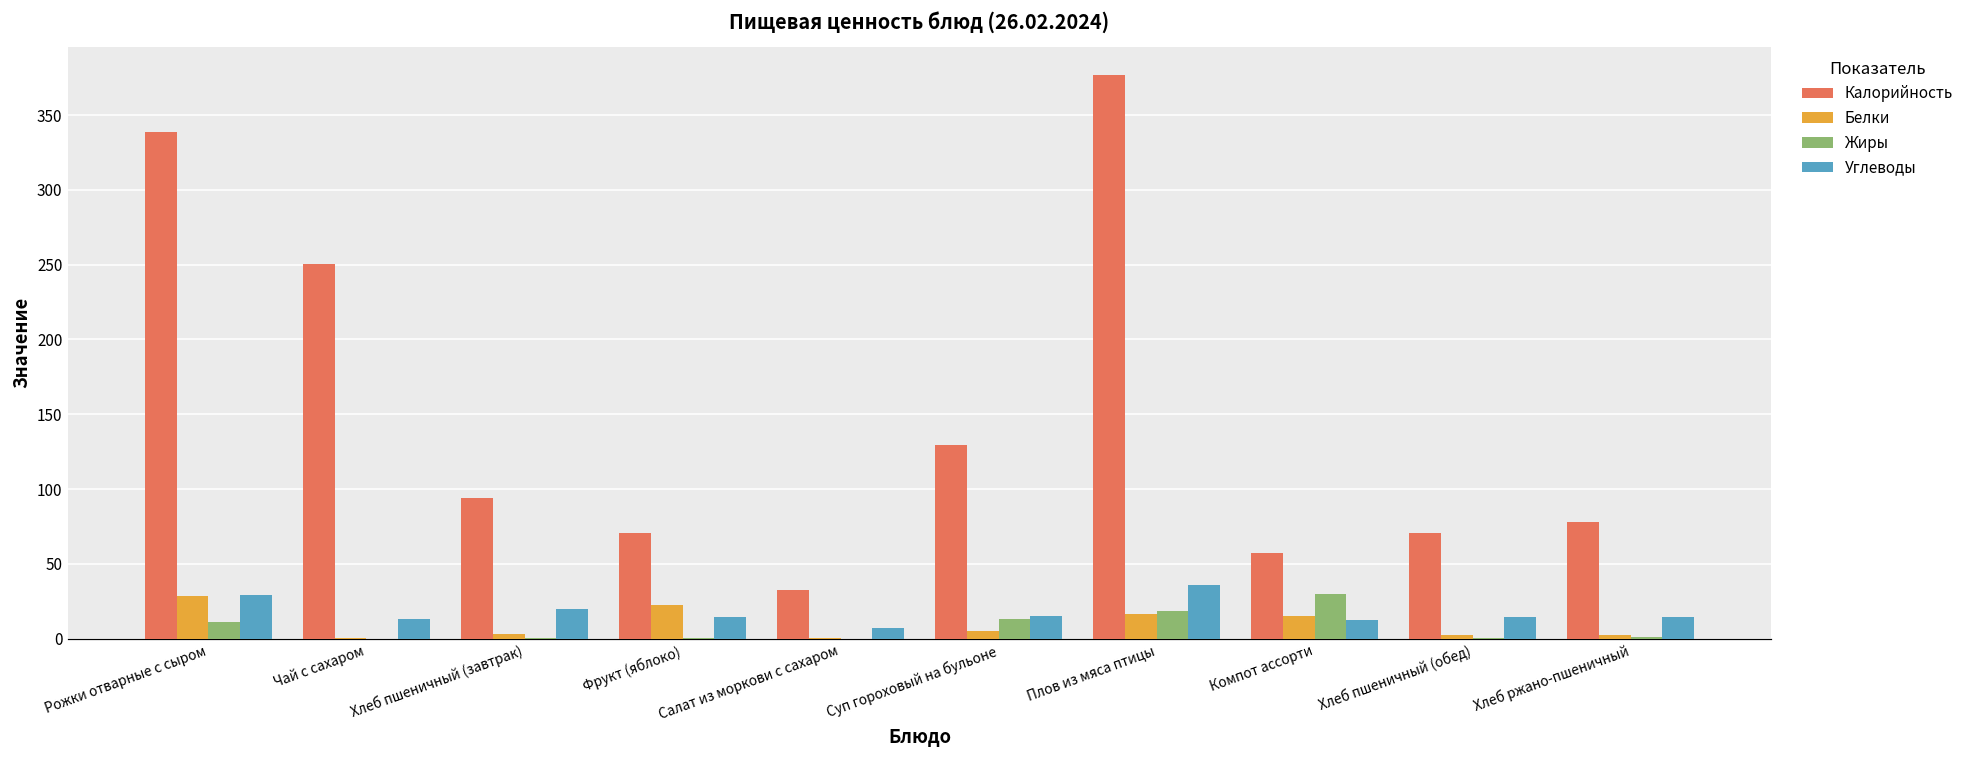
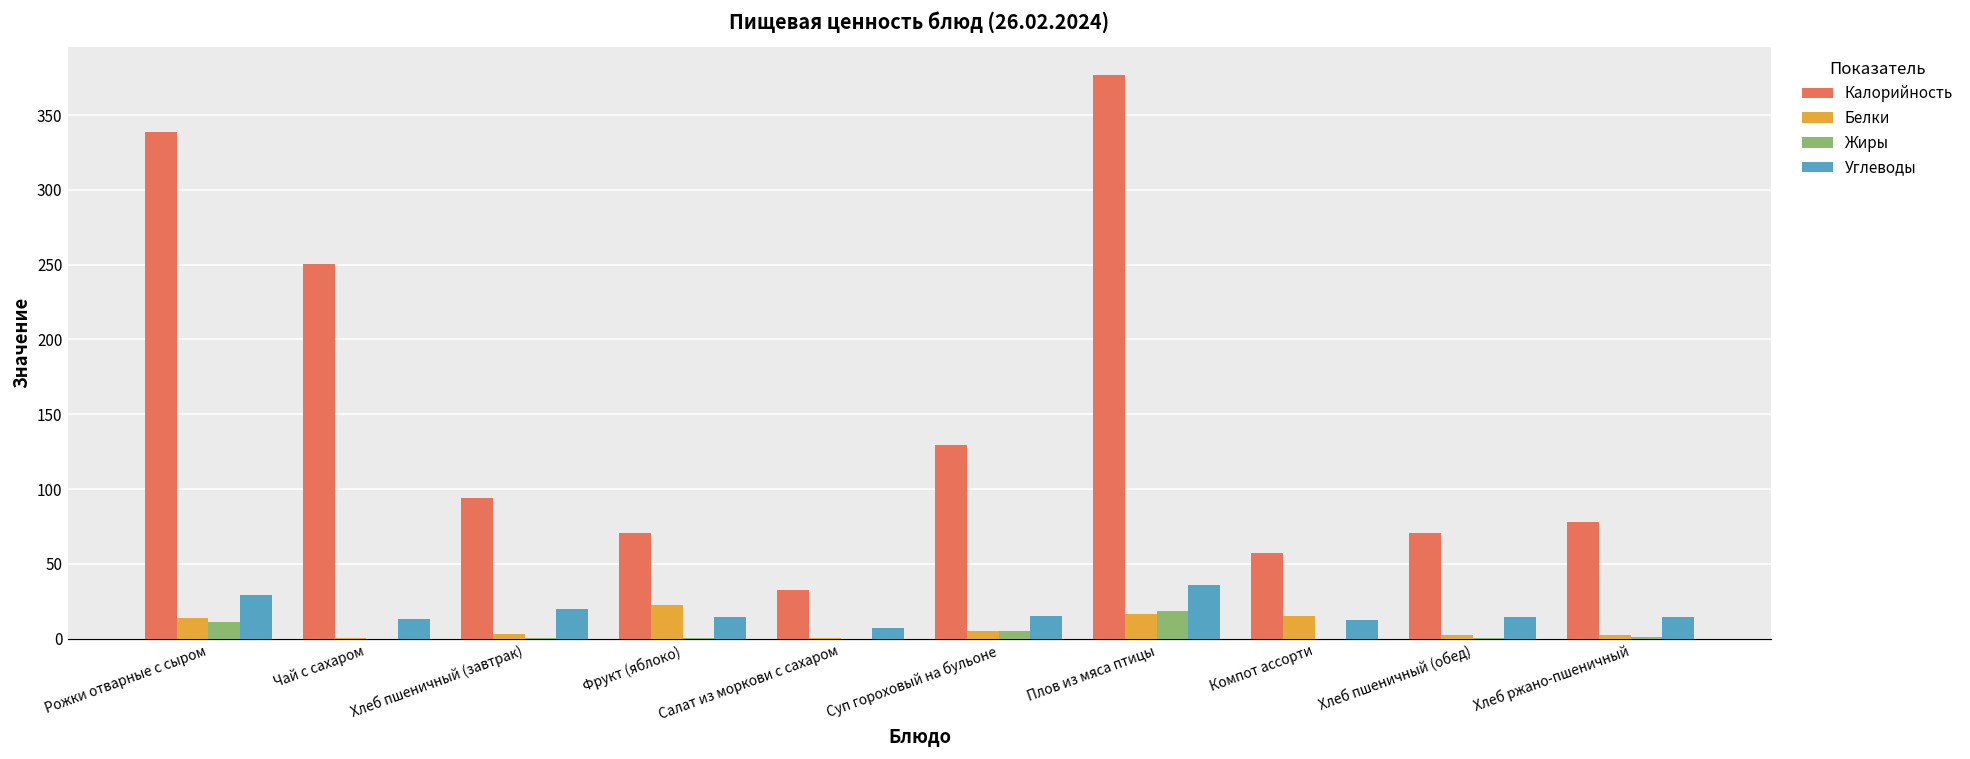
  {
    "Калорийность": {
      "Рожки отварные с сыром": 339,
      "Чай с сахаром": 251,
      "Хлеб пшеничный (завтрак)": 94,
      "Фрукт (яблоко)": 71,
      "Салат из моркови с сахаром": 32,
      "Суп гороховый на бульоне": 129,
      "Плов из мяса птицы": 377,
      "Компот ассорти": 57,
      "Хлеб пшеничный (обед)": 71,
      "Хлеб ржано-пшеничный": 78
    },
    "Белки": {
-     "Рожки отварные с сыром": 29,
+     "Рожки отварные с сыром": 14,
      "Хлеб пшеничный (завтрак)": 3,
      "Фрукт (яблоко)": 22,
      "Суп гороховый на бульоне": 5,
      "Плов из мяса птицы": 17,
      "Компот ассорти": 15,
      "Хлеб пшеничный (обед)": 2,
      "Хлеб ржано-пшеничный": 3
    },
    "Жиры": {
      "Рожки отварные с сыром": 11,
-     "Суп гороховый на бульоне": 13,
+     "Суп гороховый на бульоне": 5,
      "Плов из мяса птицы": 19,
-     "Компот ассорти": 30
+     "Компот ассорти": 0
    },
    "Углеводы": {
      "Рожки отварные с сыром": 29,
      "Чай с сахаром": 13,
      "Хлеб пшеничный (завтрак)": 20,
      "Фрукт (яблоко)": 15,
      "Салат из моркови с сахаром": 7,
      "Суп гороховый на бульоне": 15,
      "Плов из мяса птицы": 36,
      "Компот ассорти": 13,
      "Хлеб пшеничный (обед)": 15,
      "Хлеб ржано-пшеничный": 14
    }
  }
